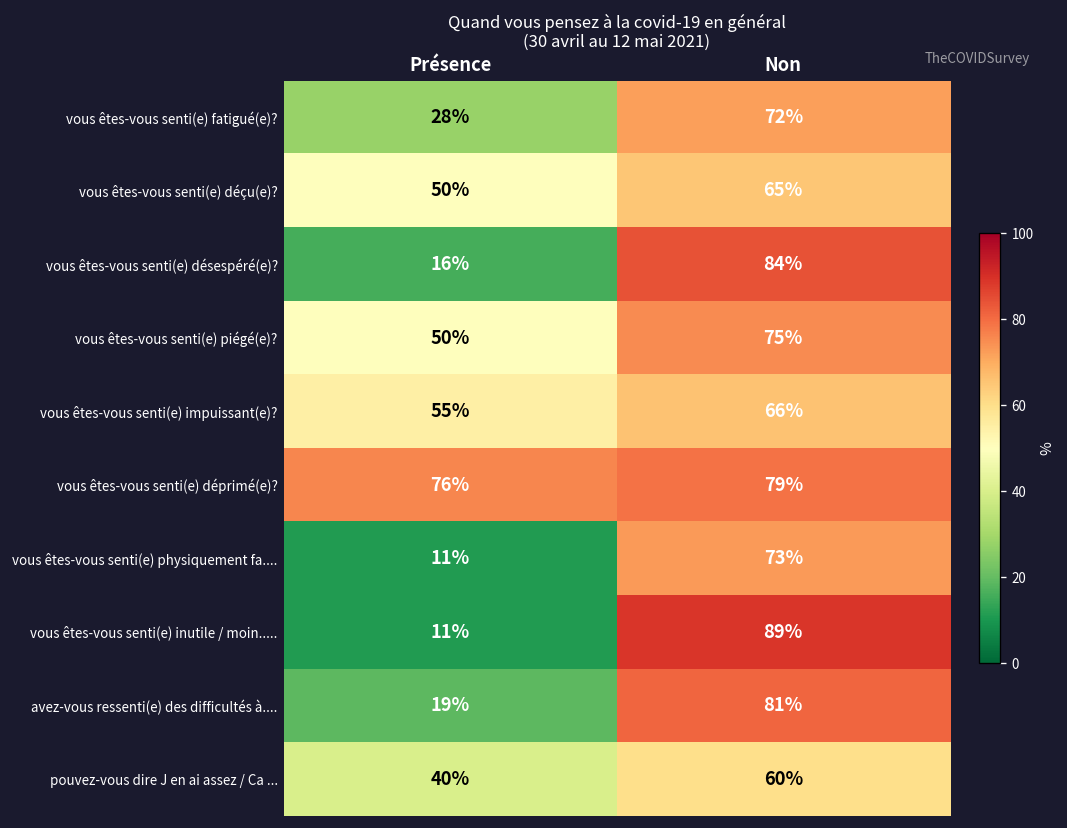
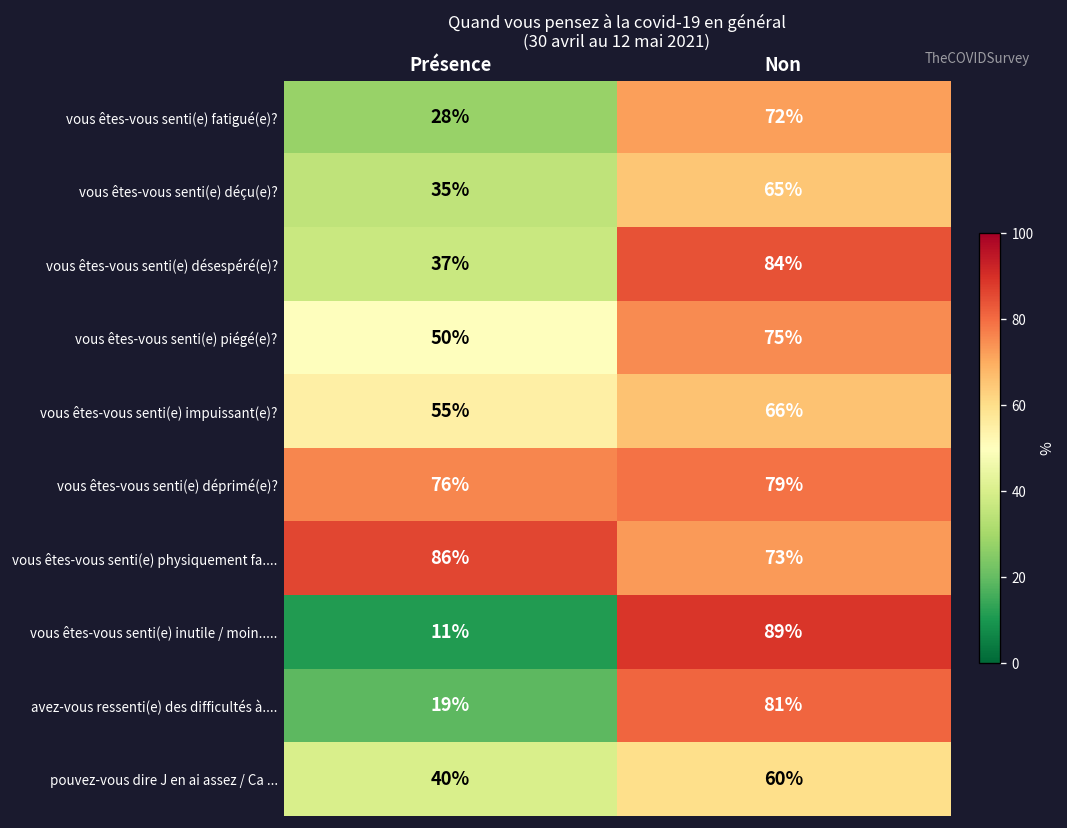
  {
    "vous êtes-vous senti(e) fatigué(e)?": {
      "Présence": "28%",
      "Non": "72%"
    },
    "vous êtes-vous senti(e) déçu(e)?": {
-     "Présence": "50%",
+     "Présence": "35%",
      "Non": "65%"
    },
    "vous êtes-vous senti(e) désespéré(e)?": {
-     "Présence": "16%",
+     "Présence": "37%",
      "Non": "84%"
    },
    "vous êtes-vous senti(e) piégé(e)?": {
      "Présence": "50%",
      "Non": "75%"
    },
    "vous êtes-vous senti(e) impuissant(e)?": {
      "Présence": "55%",
      "Non": "66%"
    },
    "vous êtes-vous senti(e) déprimé(e)?": {
      "Présence": "76%",
      "Non": "79%"
    },
    "vous êtes-vous senti(e) physiquement fa....": {
-     "Présence": "11%",
+     "Présence": "86%",
      "Non": "73%"
    },
    "vous êtes-vous senti(e) inutile / moin.....": {
      "Présence": "11%",
      "Non": "89%"
    },
    "avez-vous ressenti(e) des difficultés à....": {
      "Présence": "19%",
      "Non": "81%"
    },
    "pouvez-vous dire J en ai assez / Ca ...": {
      "Présence": "40%",
      "Non": "60%"
    }
  }
